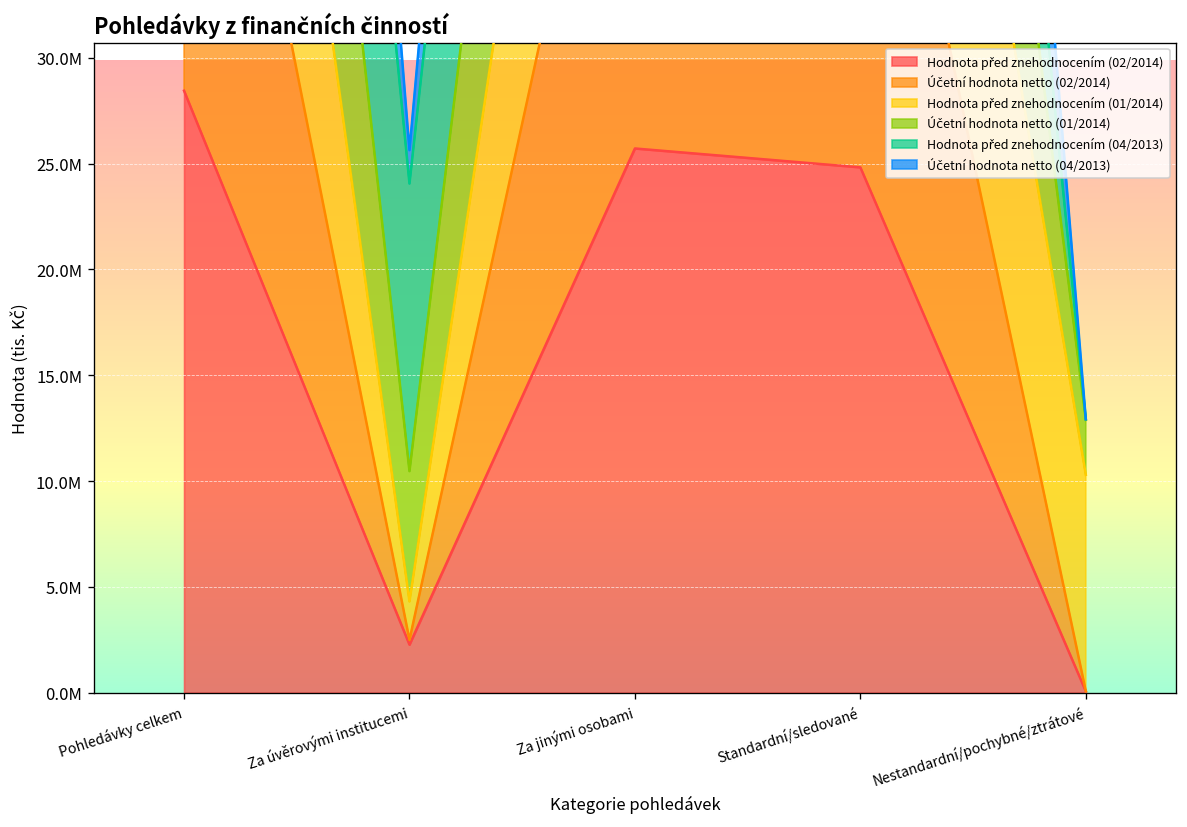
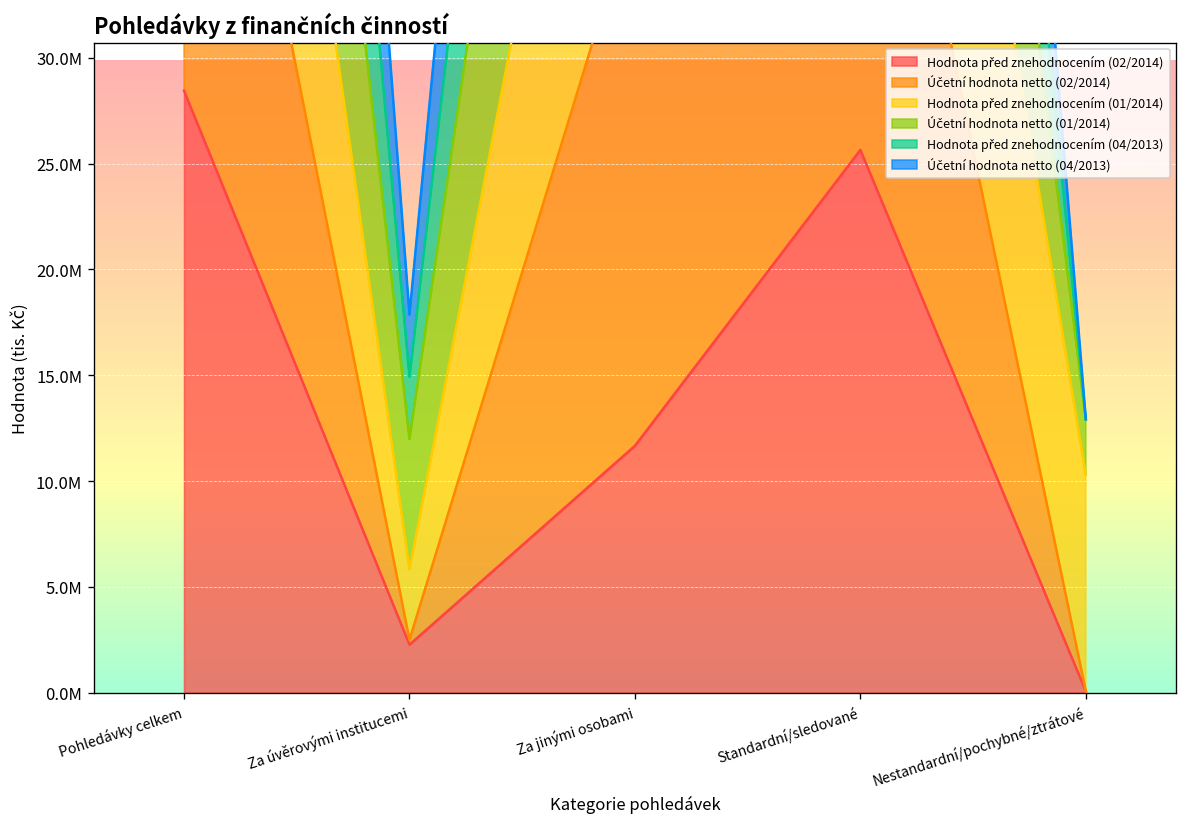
  {
    "Hodnota před znehodnocením (02/2014)": {
      "Pohledávky celkem": 28400000,
      "Za úvěrovými institucemi": 2300000,
-     "Za jinými osobami": 25700000,
-     "Standardní/sledované": 24800000
+     "Za jinými osobami": 11700000,
+     "Standardní/sledované": 25600000
    },
    "Účetní hodnota netto (02/2014)": {
      "Za úvěrovými institucemi": 200000
    },
    "Hodnota před znehodnocením (01/2014)": {
-     "Za úvěrovými institucemi": 1800000,
+     "Za úvěrovými institucemi": 3300000,
      "Nestandardní/pochybné/ztrátové": 10200000
    },
    "Účetní hodnota netto (01/2014)": {
      "Za úvěrovými institucemi": 6200000
    },
    "Hodnota před znehodnocením (04/2013)": {
-     "Za úvěrovými institucemi": 13600000
+     "Za úvěrovými institucemi": 2900000
    },
    "Účetní hodnota netto (04/2013)": {
-     "Za úvěrovými institucemi": 1600000
+     "Za úvěrovými institucemi": 2900000
    }
  }
